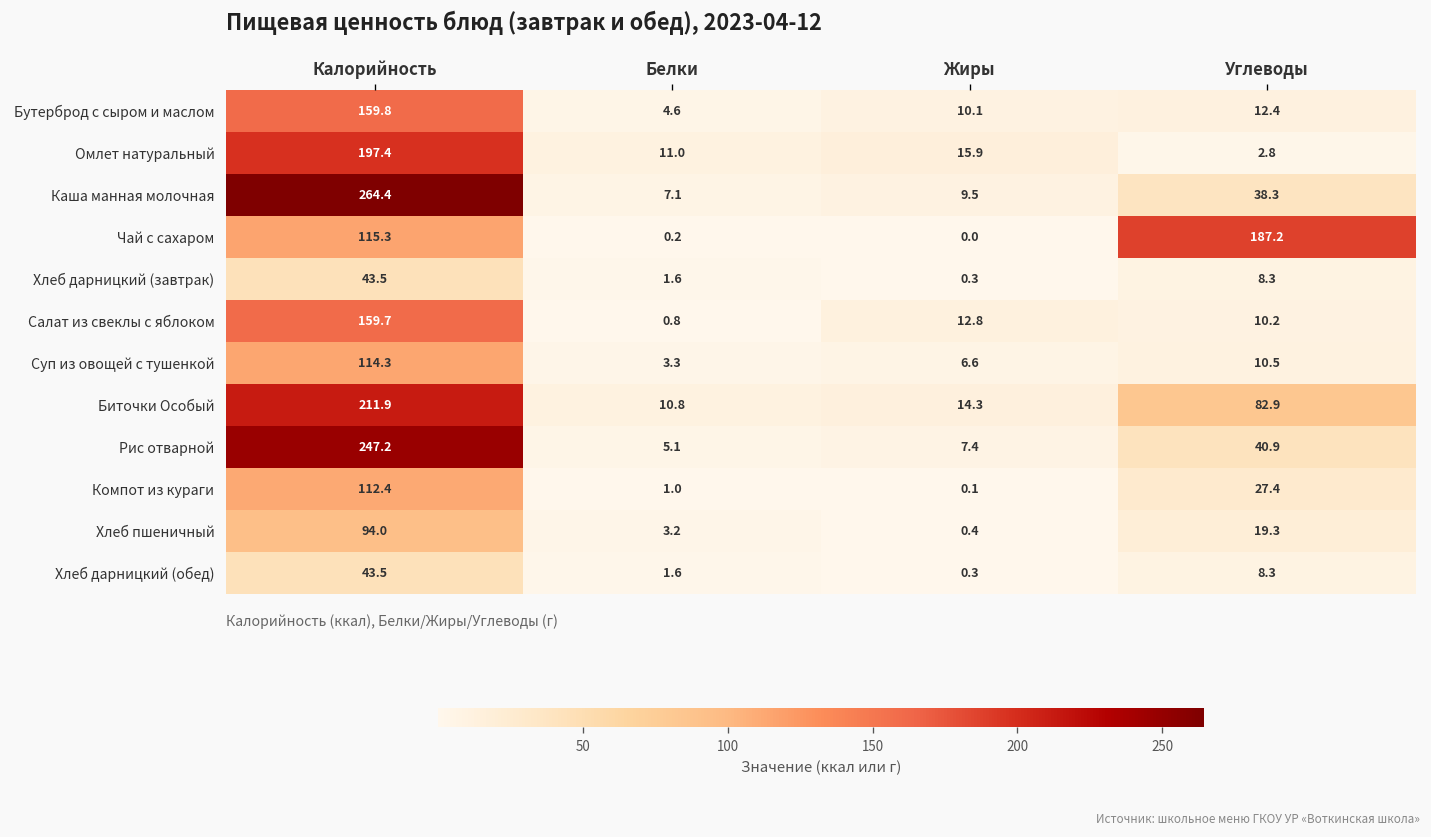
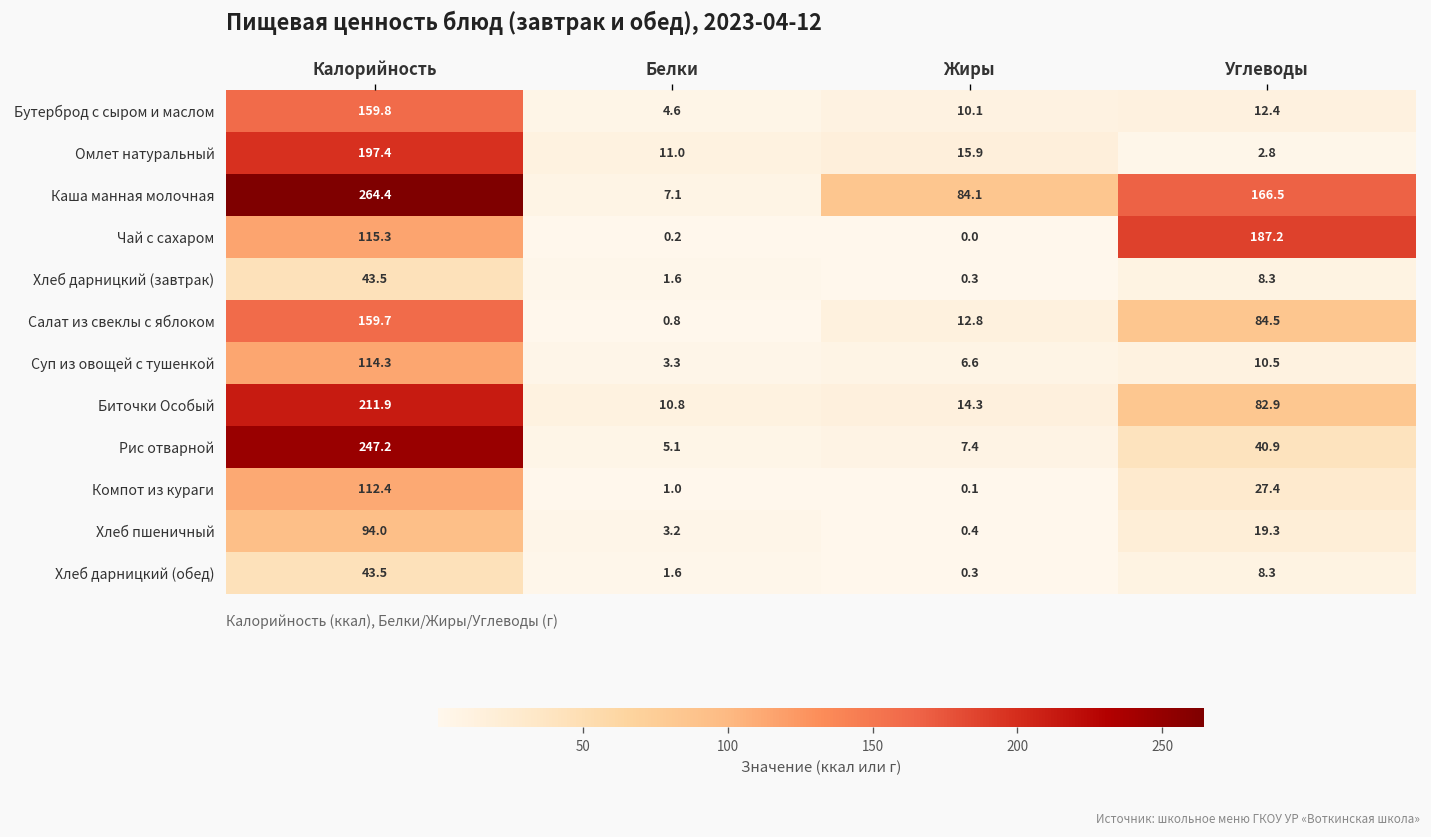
  {
    "Бутерброд с сыром и маслом": {
      "Калорийность": 159.8,
      "Белки": 4.6,
      "Жиры": 10.1,
      "Углеводы": 12.4
    },
    "Омлет натуральный": {
      "Калорийность": 197.4,
      "Белки": 11.0,
      "Жиры": 15.9,
      "Углеводы": 2.8
    },
    "Каша манная молочная": {
      "Калорийность": 264.4,
      "Белки": 7.1,
-     "Жиры": 9.5,
-     "Углеводы": 38.3
+     "Жиры": 84.1,
+     "Углеводы": 166.5
    },
    "Чай с сахаром": {
      "Калорийность": 115.3,
      "Белки": 0.2,
      "Жиры": 0.0,
      "Углеводы": 187.2
    },
    "Хлеб дарницкий (завтрак)": {
      "Калорийность": 43.5,
      "Белки": 1.6,
      "Жиры": 0.3,
      "Углеводы": 8.3
    },
    "Салат из свеклы с яблоком": {
      "Калорийность": 159.7,
      "Белки": 0.8,
      "Жиры": 12.8,
-     "Углеводы": 10.2
+     "Углеводы": 84.5
    },
    "Суп из овощей с тушенкой": {
      "Калорийность": 114.3,
      "Белки": 3.3,
      "Жиры": 6.6,
      "Углеводы": 10.5
    },
    "Биточки Особый": {
      "Калорийность": 211.9,
      "Белки": 10.8,
      "Жиры": 14.3,
      "Углеводы": 82.9
    },
    "Рис отварной": {
      "Калорийность": 247.2,
      "Белки": 5.1,
      "Жиры": 7.4,
      "Углеводы": 40.9
    },
    "Компот из кураги": {
      "Калорийность": 112.4,
      "Белки": 1.0,
      "Жиры": 0.1,
      "Углеводы": 27.4
    },
    "Хлеб пшеничный": {
      "Калорийность": 94.0,
      "Белки": 3.2,
      "Жиры": 0.4,
      "Углеводы": 19.3
    },
    "Хлеб дарницкий (обед)": {
      "Калорийность": 43.5,
      "Белки": 1.6,
      "Жиры": 0.3,
      "Углеводы": 8.3
    }
  }
